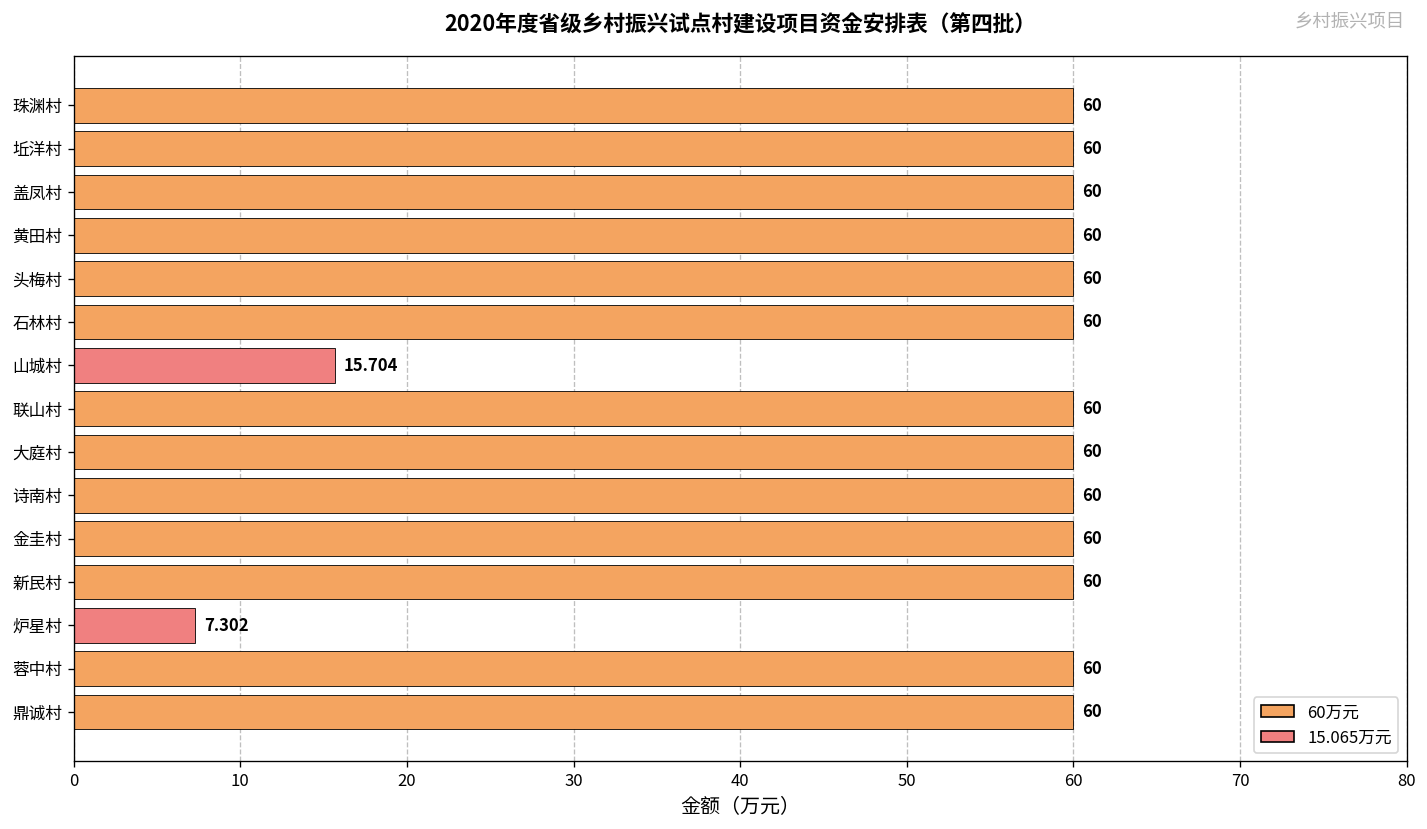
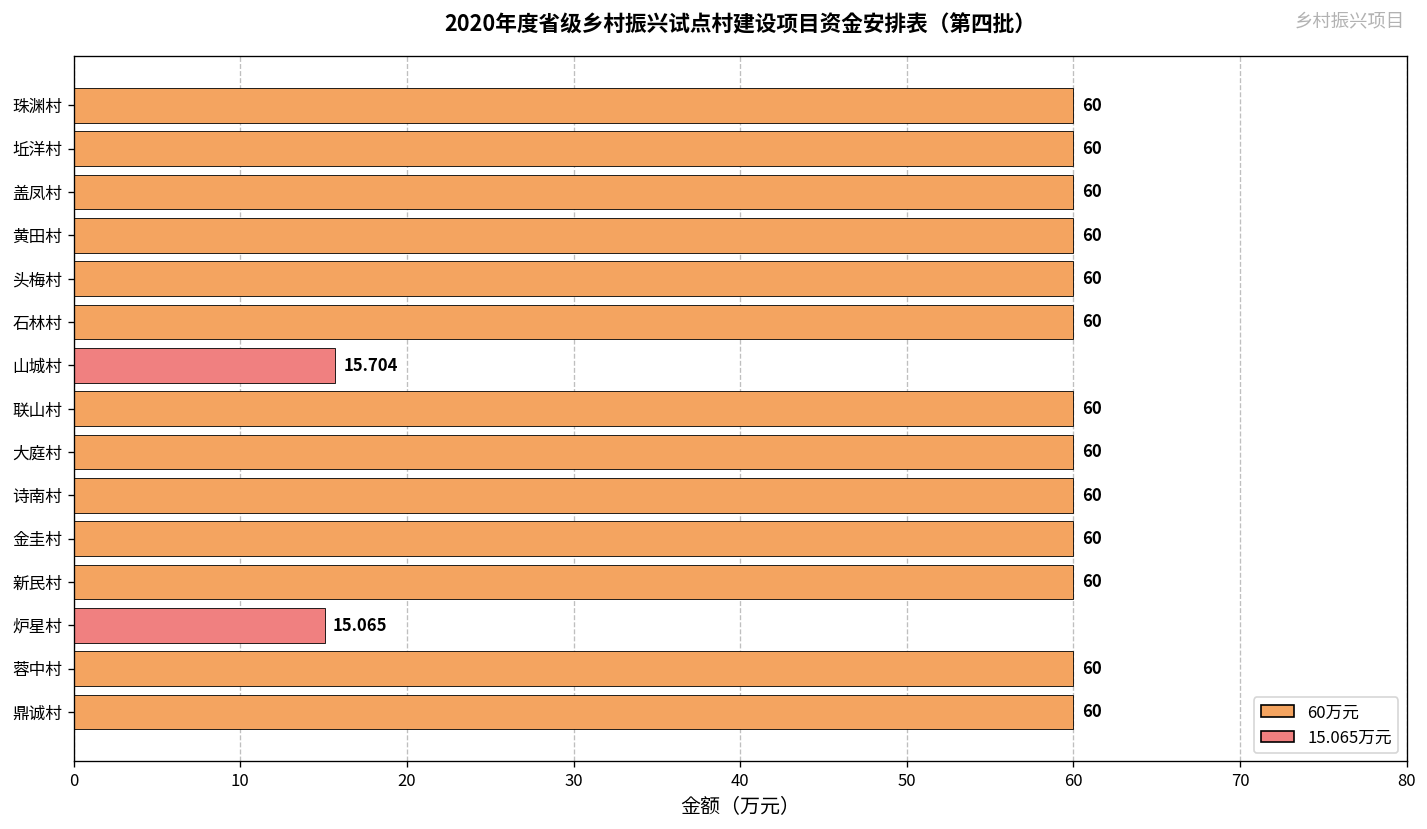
  {
    "珠渊村": 60,
    "坵洋村": 60,
    "盖凤村": 60,
    "黄田村": 60,
    "头梅村": 60,
    "石林村": 60,
    "山城村": 15.704,
    "联山村": 60,
    "大庭村": 60,
    "诗南村": 60,
    "金圭村": 60,
    "新民村": 60,
-   "炉星村": 7.302,
+   "炉星村": 15.065,
    "蓉中村": 60,
    "鼎诚村": 60
  }
